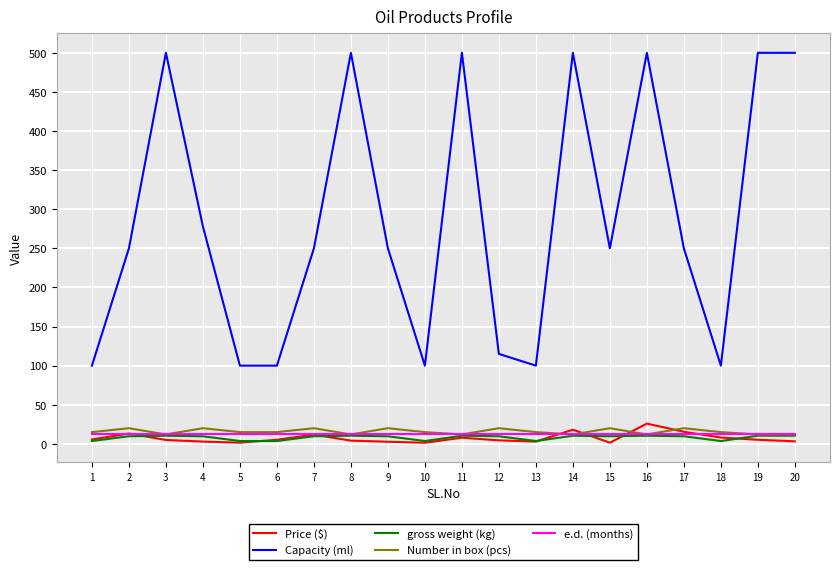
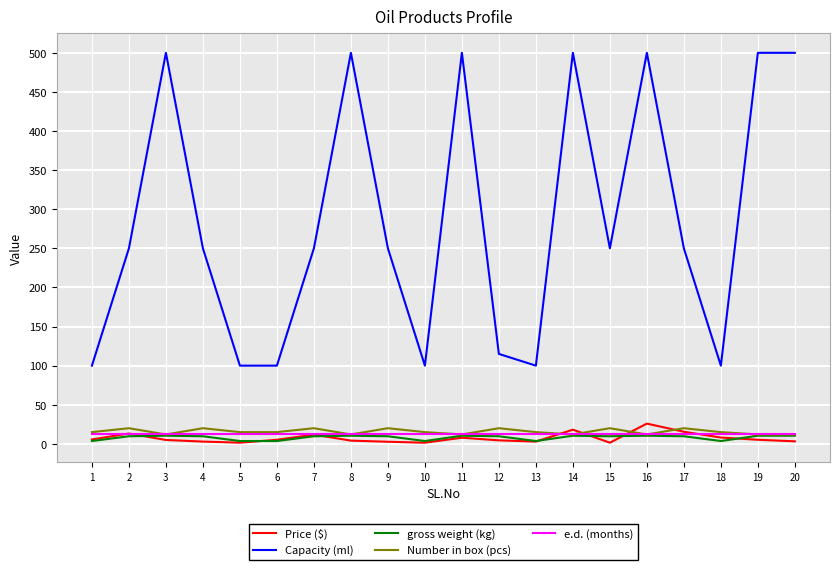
  {
    "Price ($)": {
      "3": 0,
      "4": 0,
      "8": 0,
      "9": 0,
      "12": 0,
      "14": 20,
      "15": 0,
      "16": 30,
      "17": 20,
      "18": 10,
      "19": 10,
      "20": 0
    },
    "Capacity (ml)": {
      "1": 100,
      "2": 250,
      "3": 500,
-     "4": 280,
+     "4": 250,
      "5": 100,
      "6": 100,
      "7": 250,
      "8": 500,
      "9": 250,
      "10": 100,
      "11": 500,
      "12": 120,
      "13": 100,
      "14": 500,
      "15": 250,
      "16": 500,
      "17": 250,
      "18": 100,
      "19": 500,
      "20": 500
    },
    "gross weight (kg)": {
      "18": 0
    },
    "Number in box (pcs)": {
      "2": 20,
      "4": 20,
      "7": 20,
      "9": 20,
      "12": 20,
      "15": 20,
      "17": 20
    }
  }
